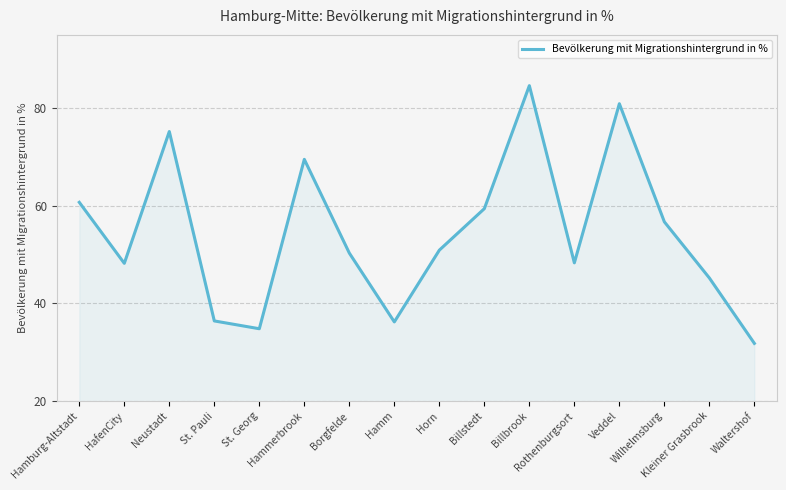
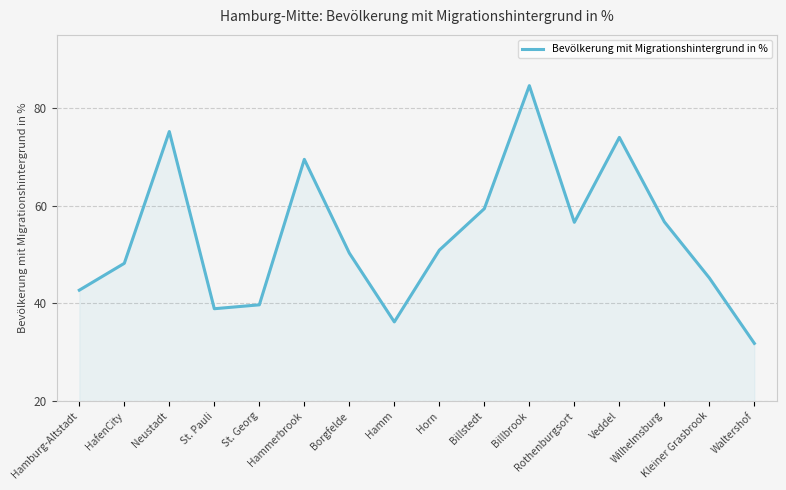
  {
-   "Hamburg-Altstadt": 61,
+   "Hamburg-Altstadt": 43,
    "HafenCity": 48,
    "Neustadt": 75,
-   "St. Pauli": 36,
-   "St. Georg": 35,
+   "St. Pauli": 39,
+   "St. Georg": 40,
    "Hammerbrook": 70,
    "Borgfelde": 50,
    "Hamm": 36,
    "Horn": 51,
    "Billstedt": 59,
    "Billbrook": 85,
-   "Rothenburgsort": 48,
-   "Veddel": 81,
+   "Rothenburgsort": 57,
+   "Veddel": 74,
    "Wilhelmsburg": 57,
    "Kleiner Grasbrook": 45,
    "Waltershof": 32
  }
